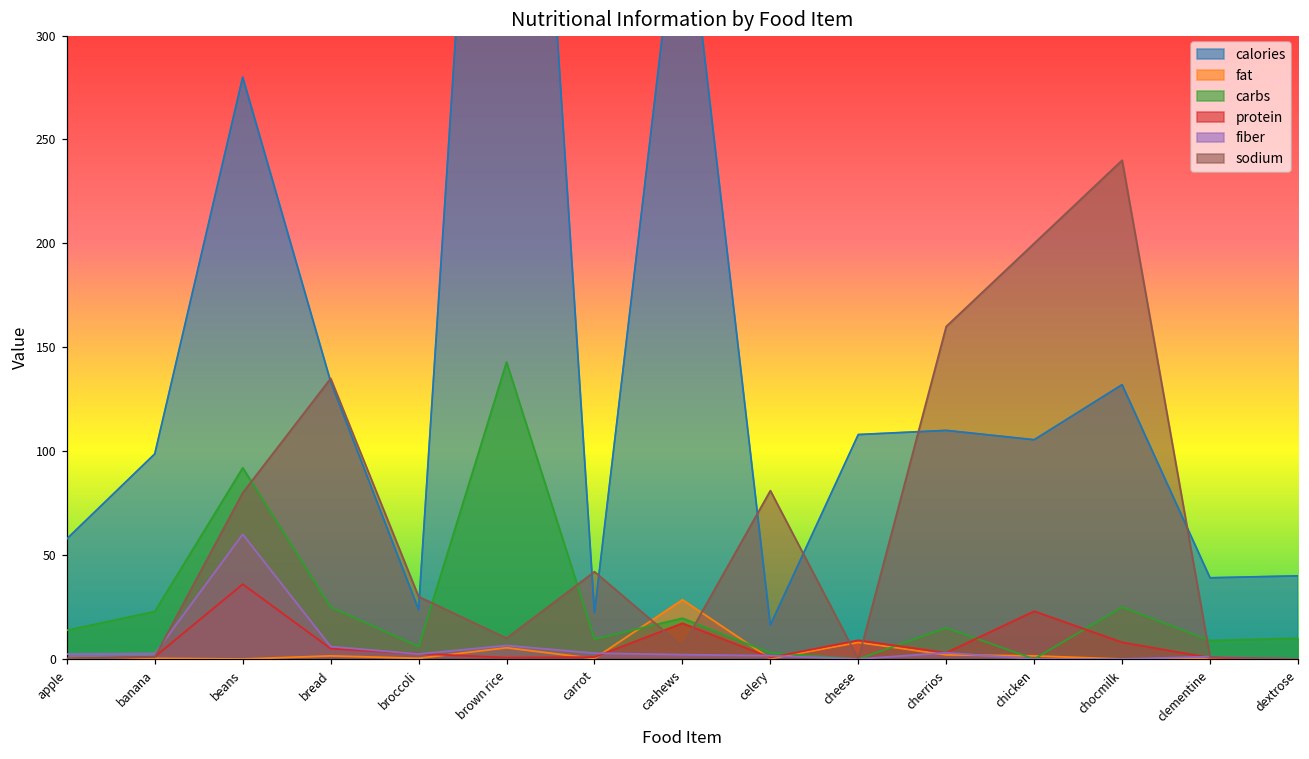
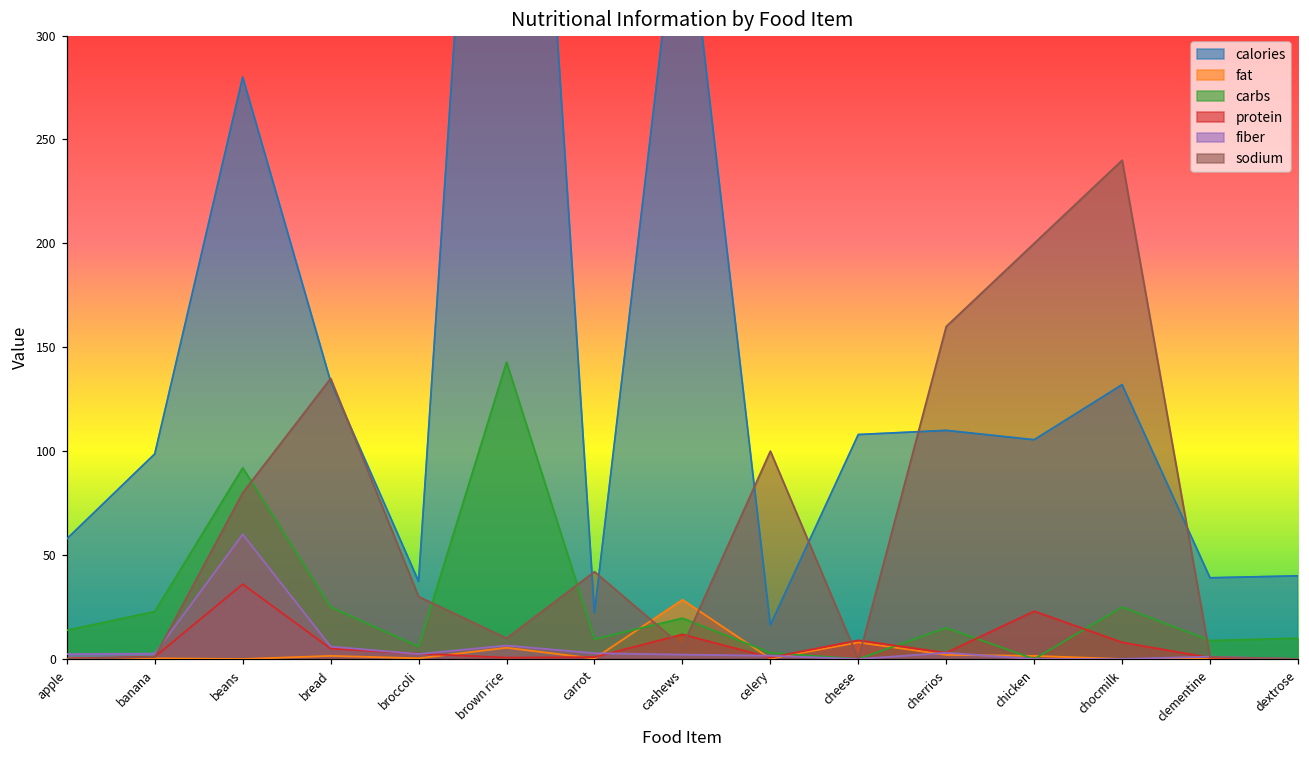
  {
    "calories": {
      "apple": 58,
      "banana": 99,
      "beans": 280,
      "bread": 134,
-     "broccoli": 24,
+     "broccoli": 37,
      "carrot": 22,
      "celery": 16,
      "cheese": 108,
      "cherrios": 110,
      "chicken": 106,
      "chocmilk": 132,
      "clementine": 39,
      "dextrose": 40
    },
    "fat": {
      "beans": 0,
      "bread": 2,
      "broccoli": 0,
      "cashews": 29,
      "chicken": 2
    },
    "carbs": {
      "apple": 14,
      "banana": 23,
      "beans": 92,
      "bread": 25,
      "broccoli": 6,
      "brown rice": 143,
      "carrot": 10,
      "cashews": 20,
      "celery": 3,
      "cherrios": 15,
      "chocmilk": 25,
      "clementine": 9,
      "dextrose": 10
    },
    "protein": {
      "beans": 36,
      "brown rice": 1,
-     "cashews": 17,
+     "cashews": 12,
      "chicken": 23,
      "chocmilk": 8
    },
    "fiber": {
      "apple": 2,
      "banana": 3,
      "beans": 60,
      "carrot": 3,
      "cashews": 2
    },
    "sodium": {
      "beans": 80,
      "bread": 135,
      "broccoli": 30,
      "brown rice": 10,
      "carrot": 42,
      "cashews": 6,
-     "celery": 81,
+     "celery": 100,
      "cherrios": 160,
      "chicken": 200,
      "chocmilk": 240
    }
  }
